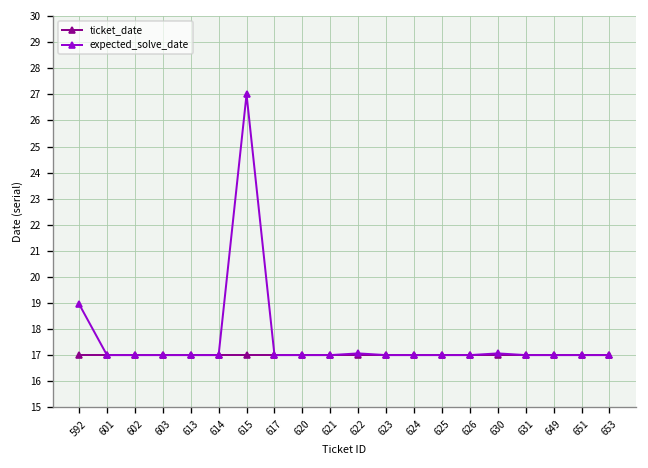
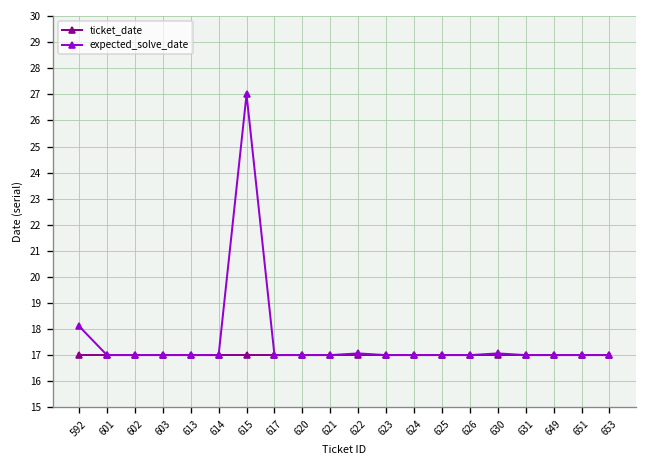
  {
    "ticket_date": {
      "592": 17.0,
      "615": 17.0
    },
    "expected_solve_date": {
-     "592": 19.0,
+     "592": 18.1,
      "615": 27.0
    }
  }
